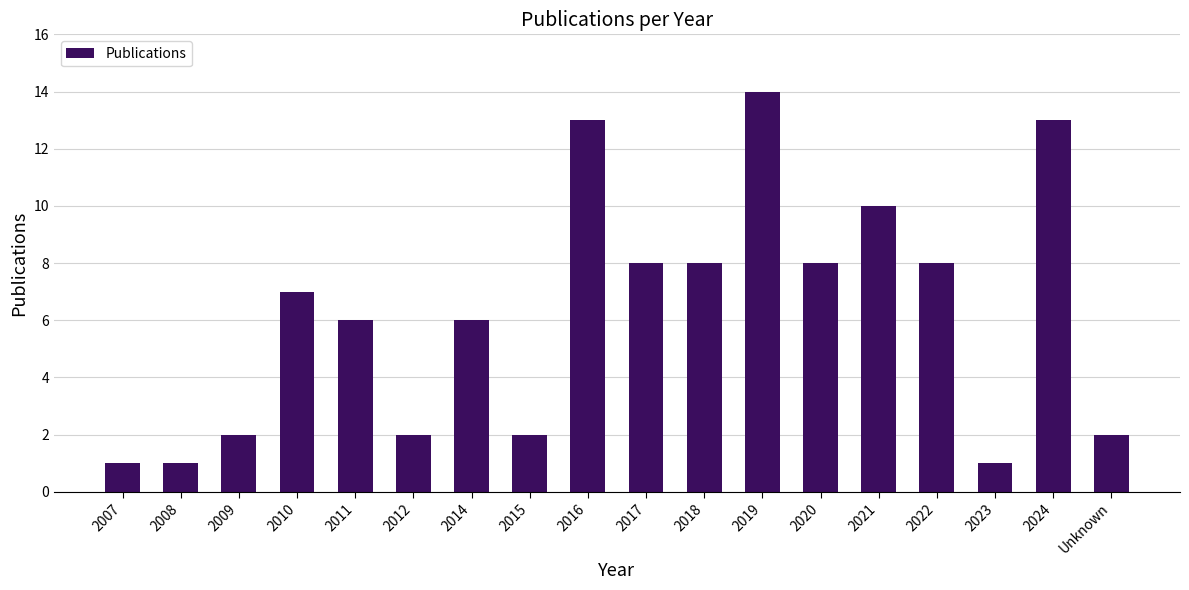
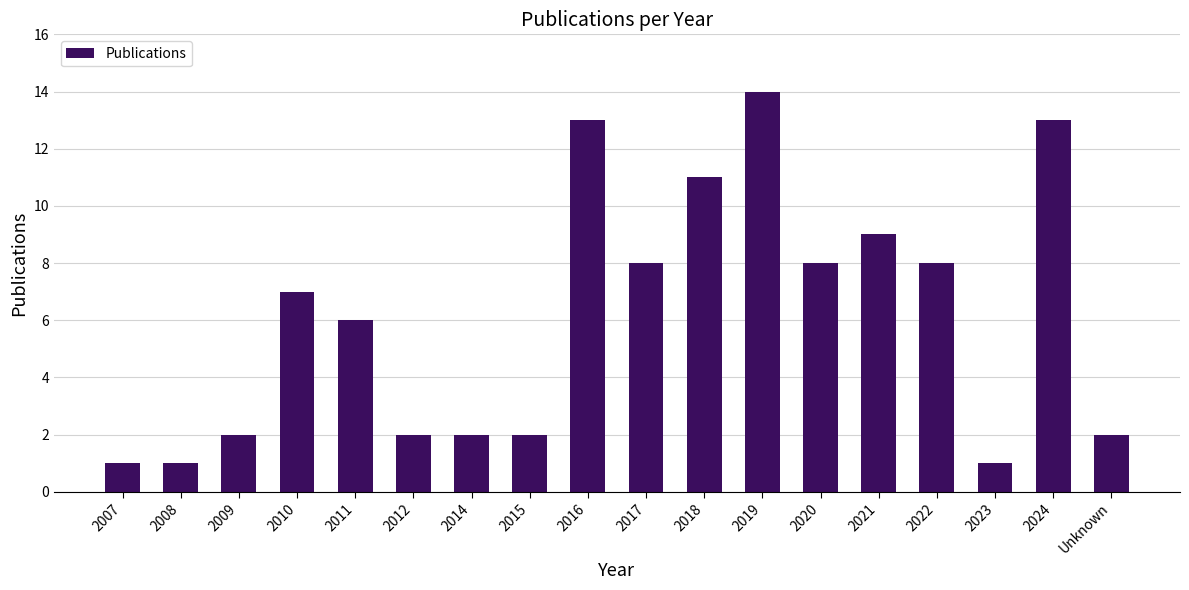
  {
    "2007": 1,
    "2008": 1,
    "2009": 2,
    "2010": 7,
    "2011": 6,
    "2012": 2,
-   "2014": 6,
+   "2014": 2,
    "2015": 2,
    "2016": 13,
    "2017": 8,
-   "2018": 8,
+   "2018": 11,
    "2019": 14,
    "2020": 8,
-   "2021": 10,
+   "2021": 9,
    "2022": 8,
    "2023": 1,
    "2024": 13,
    "Unknown": 2
  }
